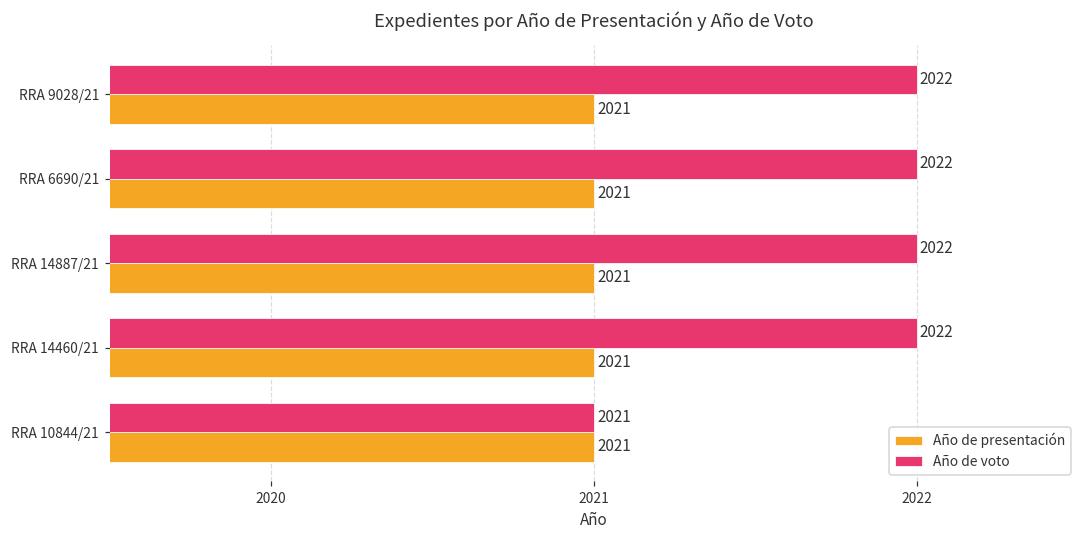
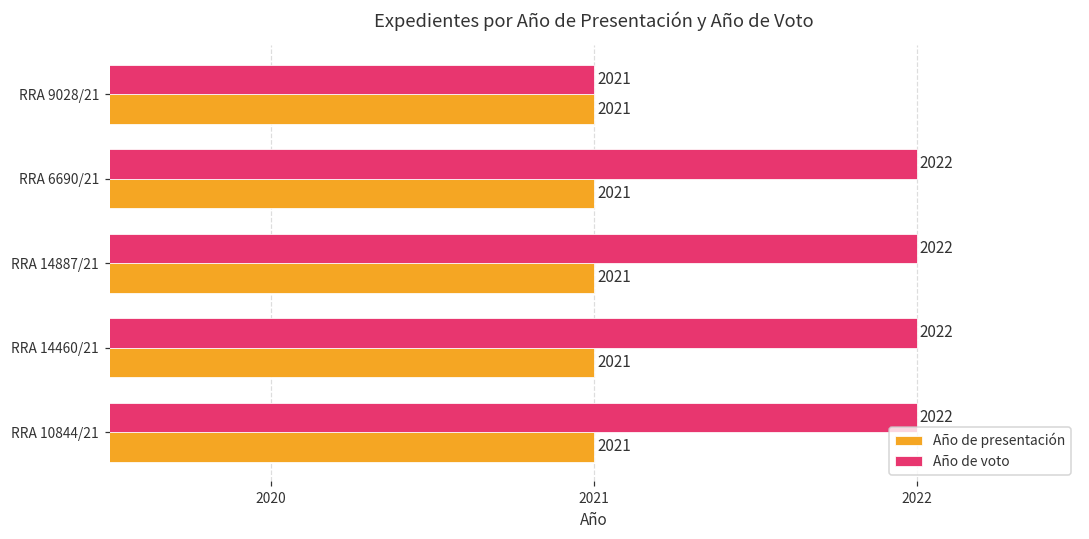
  {
    "Año de presentación": {
      "RRA 9028/21": 2021,
      "RRA 6690/21": 2021,
      "RRA 14887/21": 2021,
      "RRA 14460/21": 2021,
      "RRA 10844/21": 2021
    },
    "Año de voto": {
-     "RRA 9028/21": 2022,
+     "RRA 9028/21": 2021,
      "RRA 6690/21": 2022,
      "RRA 14887/21": 2022,
      "RRA 14460/21": 2022,
-     "RRA 10844/21": 2021
+     "RRA 10844/21": 2022
    }
  }
